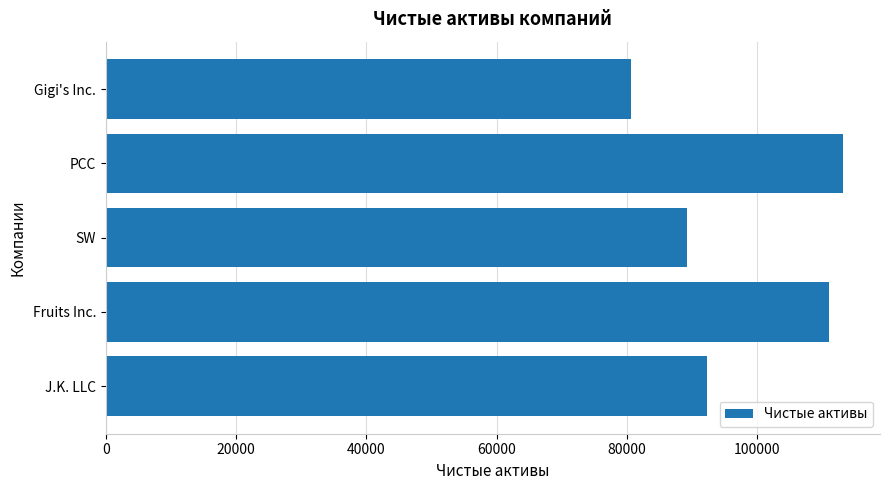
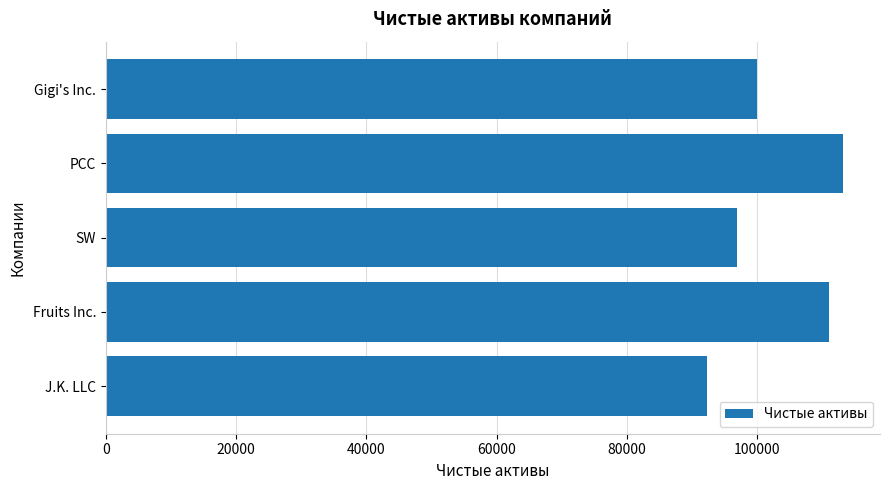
  {
-   "Gigi's Inc.": 81000,
+   "Gigi's Inc.": 100000,
    "PCC": 113000,
-   "SW": 89000,
+   "SW": 97000,
    "Fruits Inc.": 111000,
    "J.K. LLC": 92000
  }
